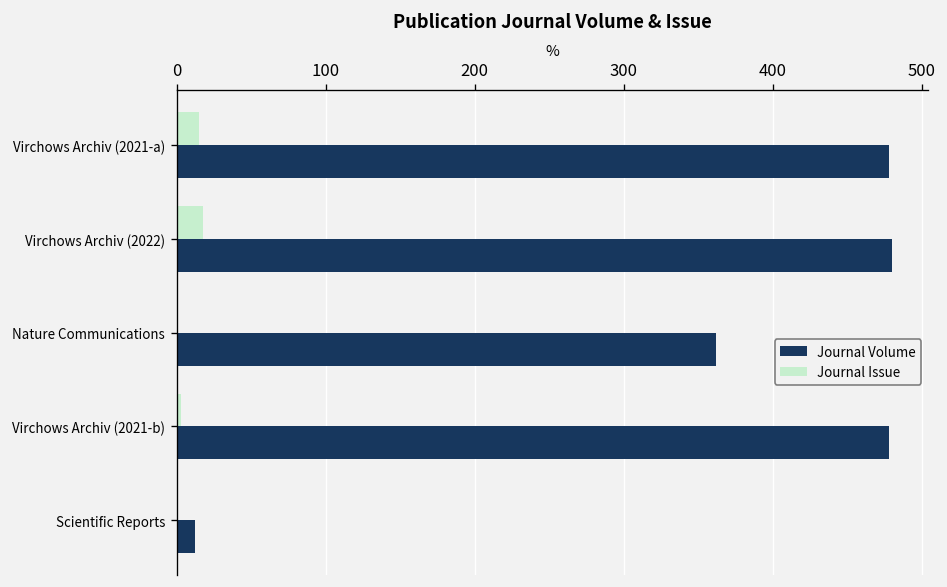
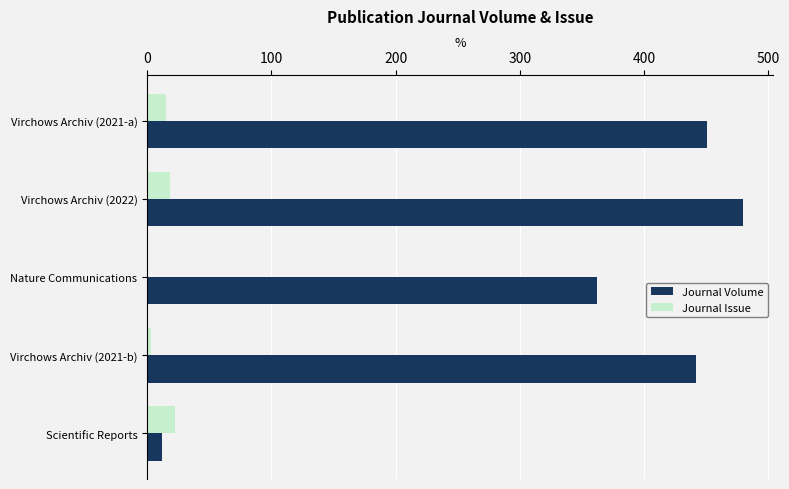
  {
    "Journal Volume": {
-     "Virchows Archiv (2021-a)": 478,
+     "Virchows Archiv (2021-a)": 451,
      "Virchows Archiv (2022)": 480,
      "Nature Communications": 362,
-     "Virchows Archiv (2021-b)": 478,
+     "Virchows Archiv (2021-b)": 442,
      "Scientific Reports": 12
    },
    "Journal Issue": {
      "Virchows Archiv (2021-a)": 15,
      "Virchows Archiv (2022)": 18,
      "Virchows Archiv (2021-b)": 3,
-     "Scientific Reports": 1
+     "Scientific Reports": 22
    }
  }
